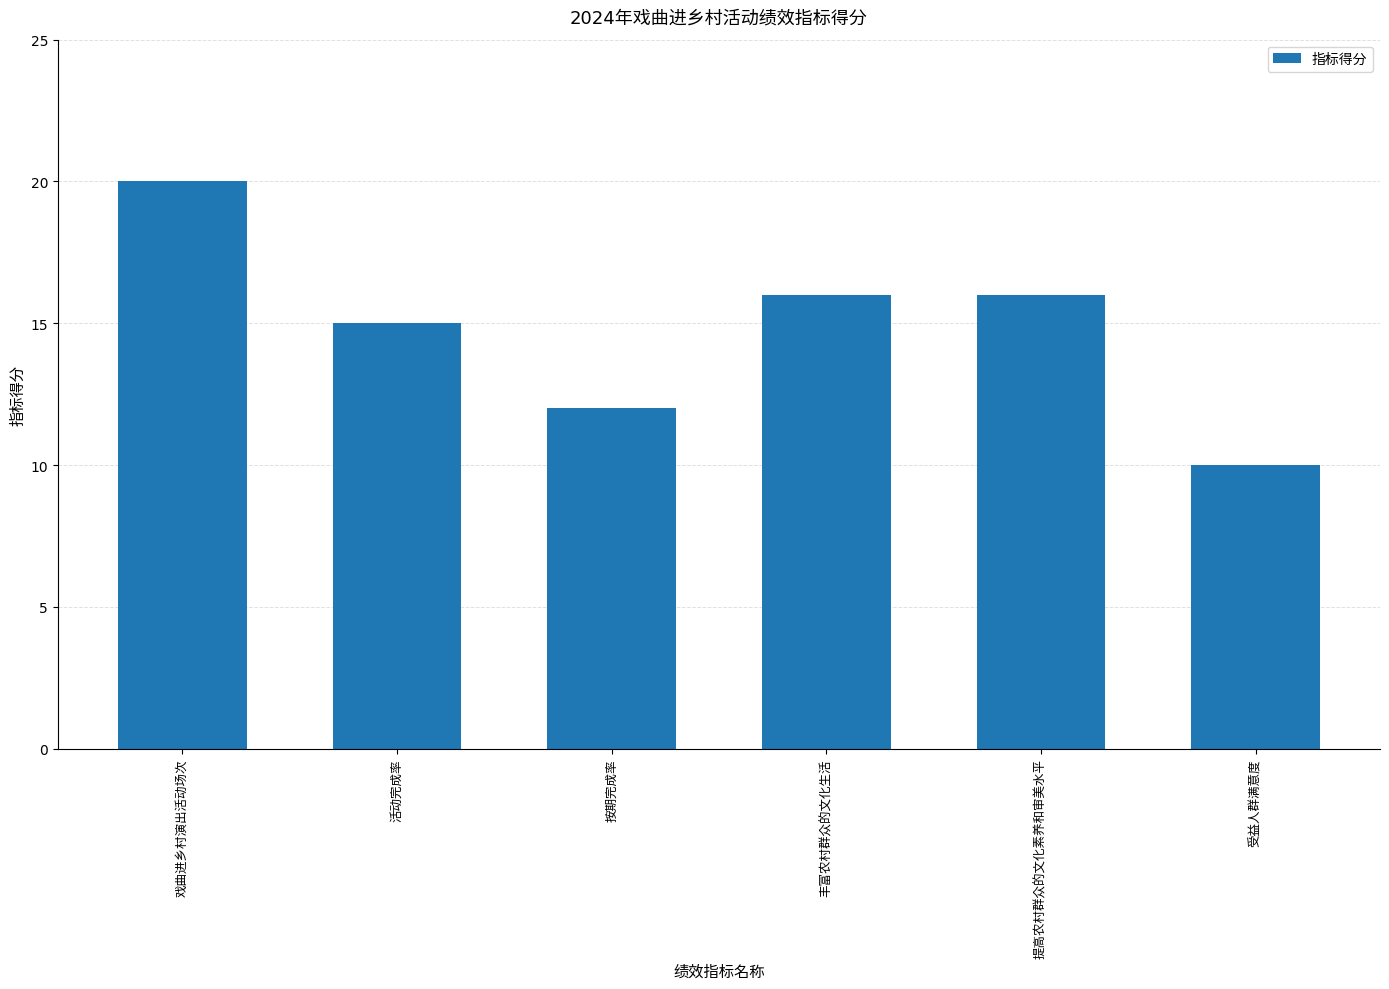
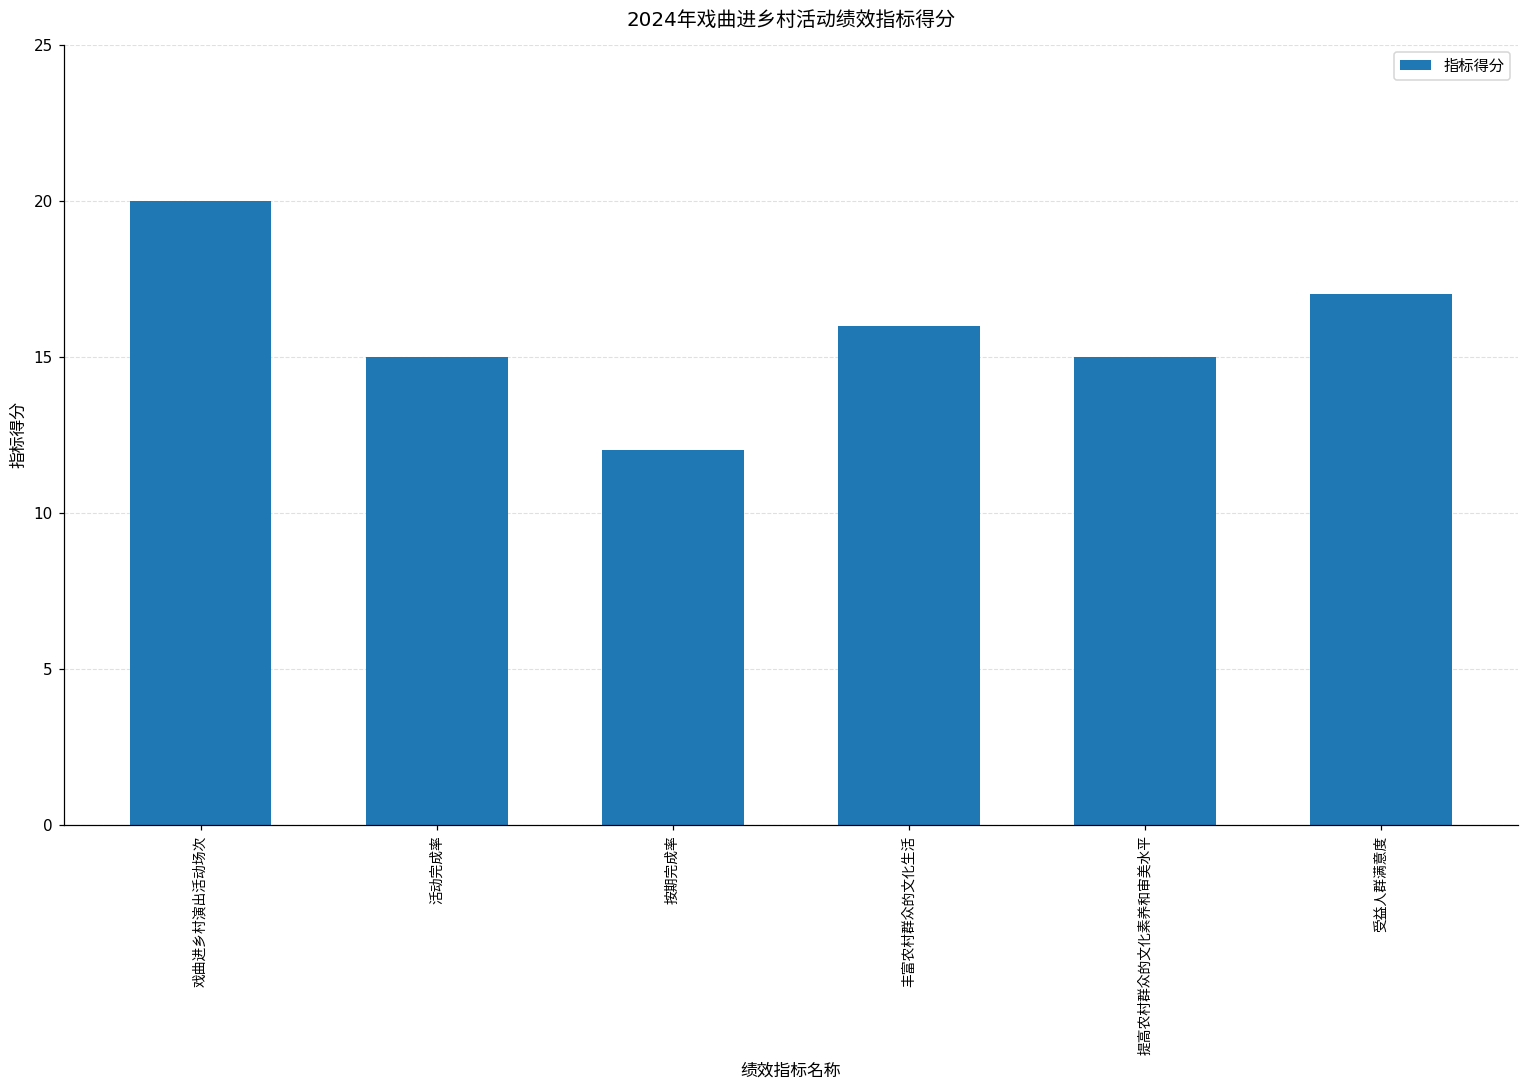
  {
    "戏曲进乡村演出活动场次": 20,
    "活动完成率": 15,
    "按期完成率": 12,
    "丰富农村群众的文化生活": 16,
-   "提高农村群众的文化素养和审美水平": 16,
-   "受益人群满意度": 10
+   "提高农村群众的文化素养和审美水平": 15,
+   "受益人群满意度": 17
  }
